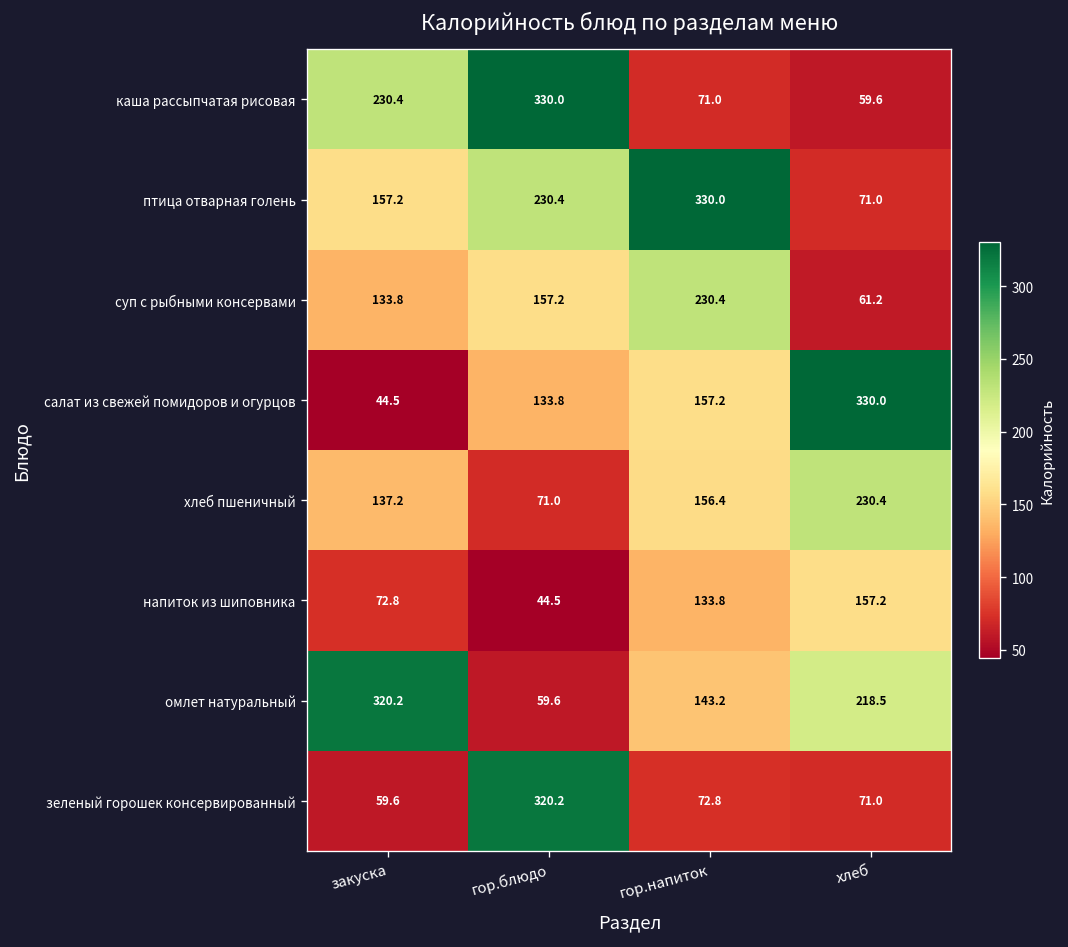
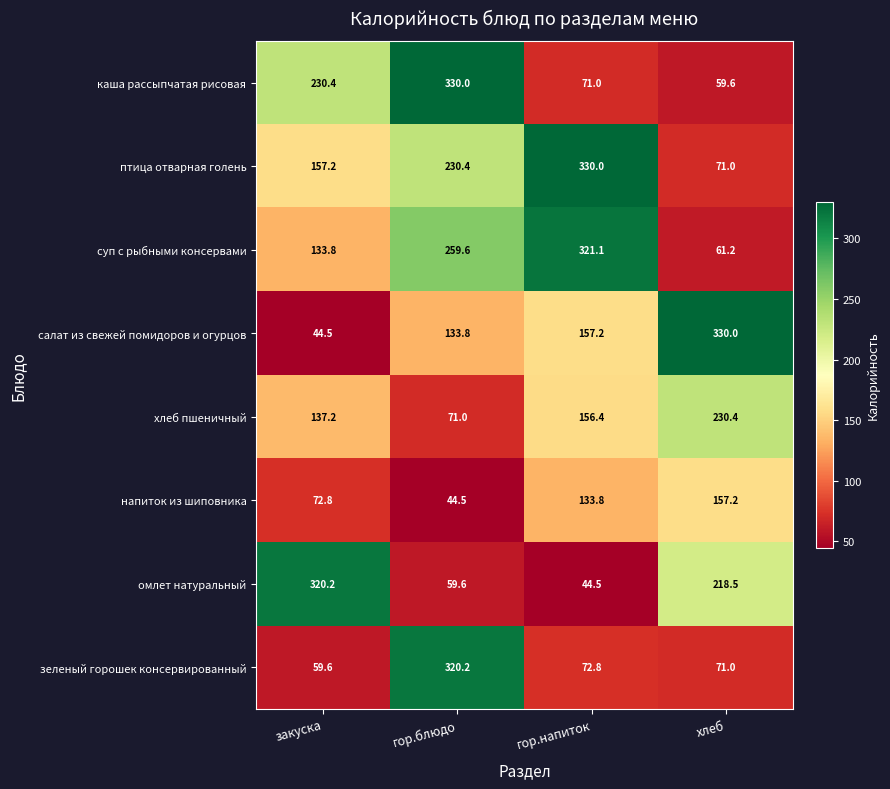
  {
    "каша рассыпчатая рисовая": {
      "закуска": 230.4,
      "гор.блюдо": 330.0,
      "гор.напиток": 71.0,
      "хлеб": 59.6
    },
    "птица отварная голень": {
      "закуска": 157.2,
      "гор.блюдо": 230.4,
      "гор.напиток": 330.0,
      "хлеб": 71.0
    },
    "суп с рыбными консервами": {
      "закуска": 133.8,
-     "гор.блюдо": 157.2,
-     "гор.напиток": 230.4,
+     "гор.блюдо": 259.6,
+     "гор.напиток": 321.1,
      "хлеб": 61.2
    },
    "салат из свежей помидоров и огурцов": {
      "закуска": 44.5,
      "гор.блюдо": 133.8,
      "гор.напиток": 157.2,
      "хлеб": 330.0
    },
    "хлеб пшеничный": {
      "закуска": 137.2,
      "гор.блюдо": 71.0,
      "гор.напиток": 156.4,
      "хлеб": 230.4
    },
    "напиток из шиповника": {
      "закуска": 72.8,
      "гор.блюдо": 44.5,
      "гор.напиток": 133.8,
      "хлеб": 157.2
    },
    "омлет натуральный": {
      "закуска": 320.2,
      "гор.блюдо": 59.6,
-     "гор.напиток": 143.2,
+     "гор.напиток": 44.5,
      "хлеб": 218.5
    },
    "зеленый горошек консервированный": {
      "закуска": 59.6,
      "гор.блюдо": 320.2,
      "гор.напиток": 72.8,
      "хлеб": 71.0
    }
  }
